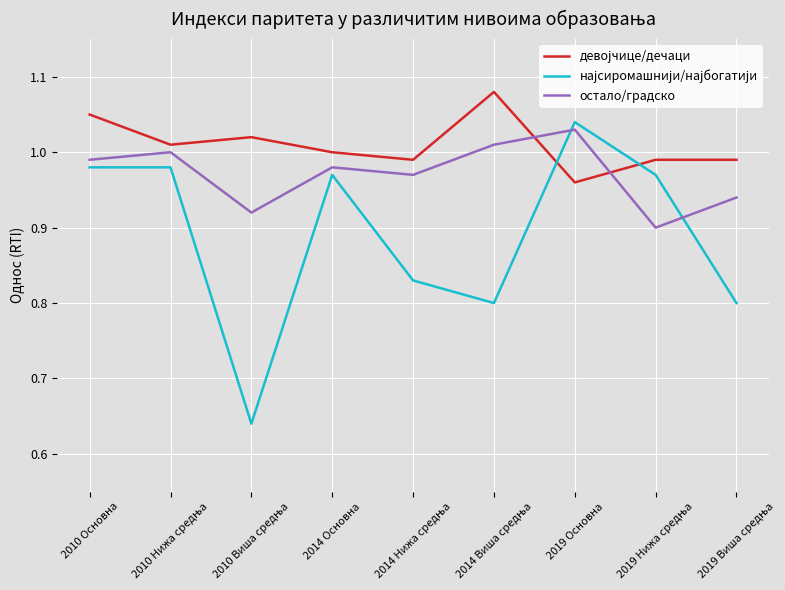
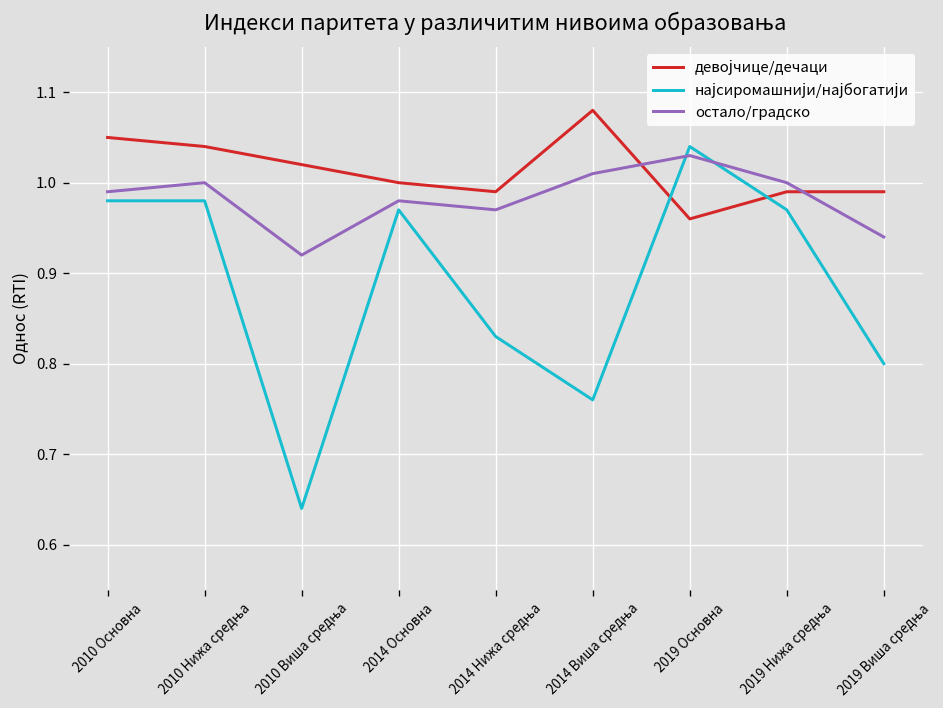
  {
    "девојчице/дечаци": {
      "2010 Основна": 1.05,
-     "2010 Нижа средња": 1.01,
+     "2010 Нижа средња": 1.04,
      "2010 Виша средња": 1.02,
      "2014 Основна": 1.00,
      "2014 Нижа средња": 0.99,
      "2014 Виша средња": 1.08,
      "2019 Основна": 0.96,
      "2019 Нижа средња": 0.99,
      "2019 Виша средња": 0.99
    },
    "најсиромашнији/најбогатији": {
      "2010 Основна": 0.98,
      "2010 Нижа средња": 0.98,
      "2010 Виша средња": 0.64,
      "2014 Основна": 0.97,
      "2014 Нижа средња": 0.83,
-     "2014 Виша средња": 0.80,
+     "2014 Виша средња": 0.76,
      "2019 Основна": 1.04,
      "2019 Нижа средња": 0.97,
      "2019 Виша средња": 0.80
    },
    "остало/градско": {
      "2010 Основна": 0.99,
      "2010 Нижа средња": 1.0,
      "2010 Виша средња": 0.92,
      "2014 Основна": 0.98,
      "2014 Нижа средња": 0.97,
      "2014 Виша средња": 1.01,
      "2019 Основна": 1.03,
-     "2019 Нижа средња": 0.9,
+     "2019 Нижа средња": 1.0,
      "2019 Виша средња": 0.94
    }
  }
